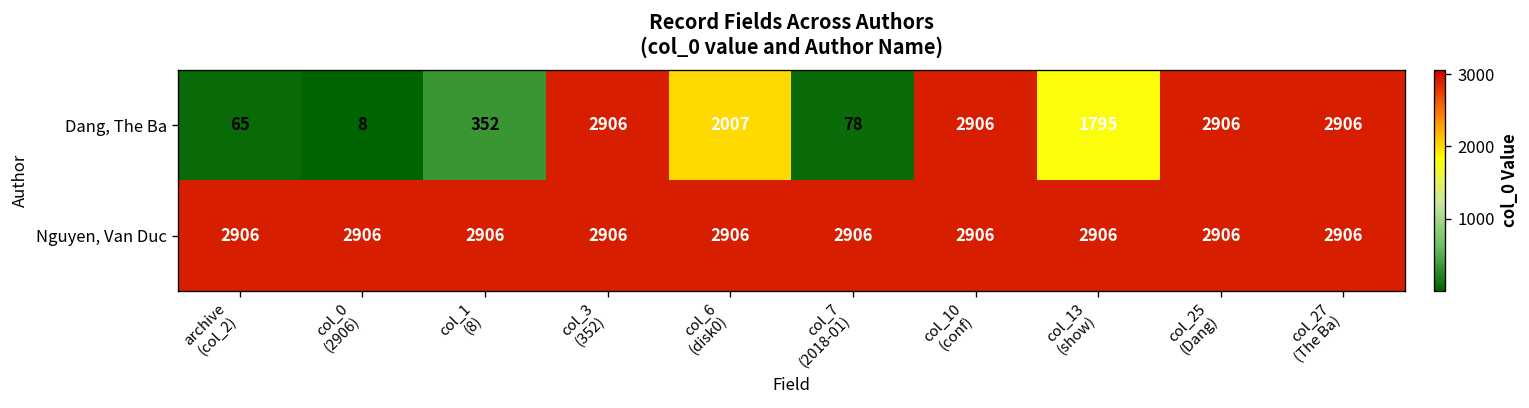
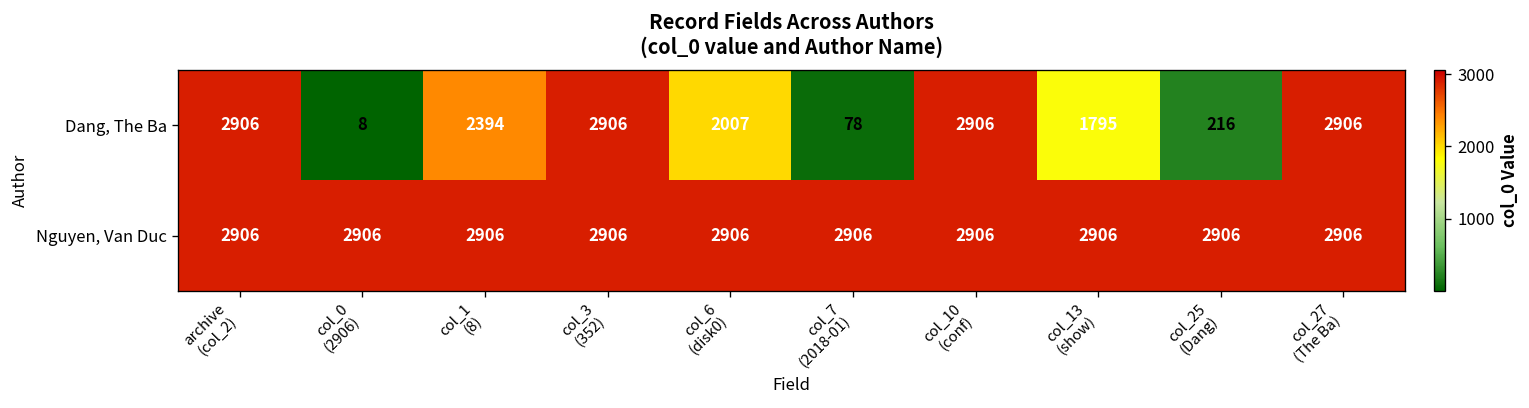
  {
    "Dang, The Ba": {
-     "archive (col_2)": 65,
+     "archive (col_2)": 2906,
      "col_0 (2906)": 8,
-     "col_1 (8)": 352,
+     "col_1 (8)": 2394,
      "col_3 (352)": 2906,
      "col_6 (disk0)": 2007,
      "col_7 (2018-01)": 78,
      "col_10 (conf)": 2906,
      "col_13 (show)": 1795,
-     "col_25 (Dang)": 2906,
+     "col_25 (Dang)": 216,
      "col_27 (The Ba)": 2906
    },
    "Nguyen, Van Duc": {
      "archive (col_2)": 2906,
      "col_0 (2906)": 2906,
      "col_1 (8)": 2906,
      "col_3 (352)": 2906,
      "col_6 (disk0)": 2906,
      "col_7 (2018-01)": 2906,
      "col_10 (conf)": 2906,
      "col_13 (show)": 2906,
      "col_25 (Dang)": 2906,
      "col_27 (The Ba)": 2906
    }
  }
